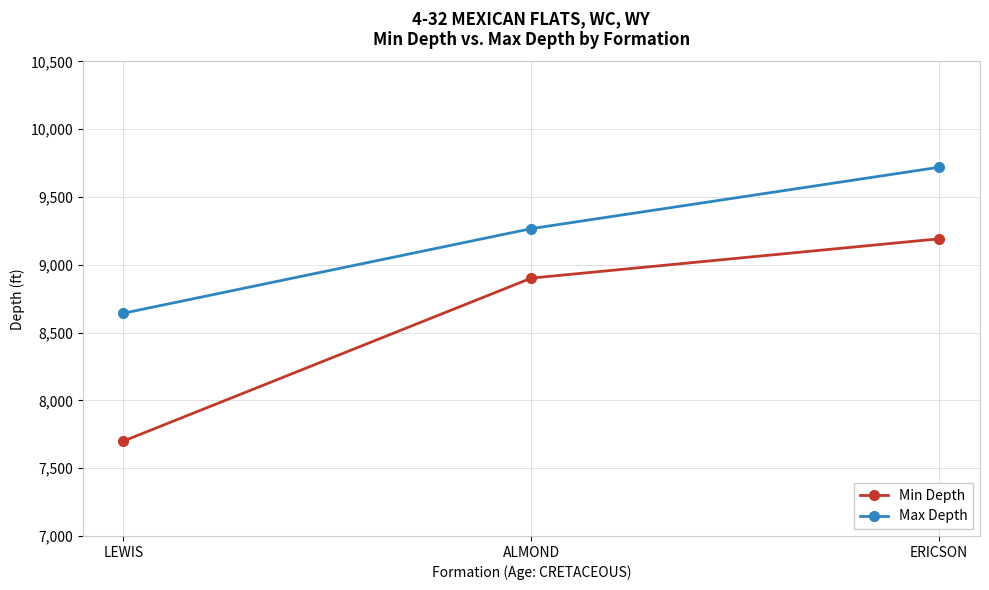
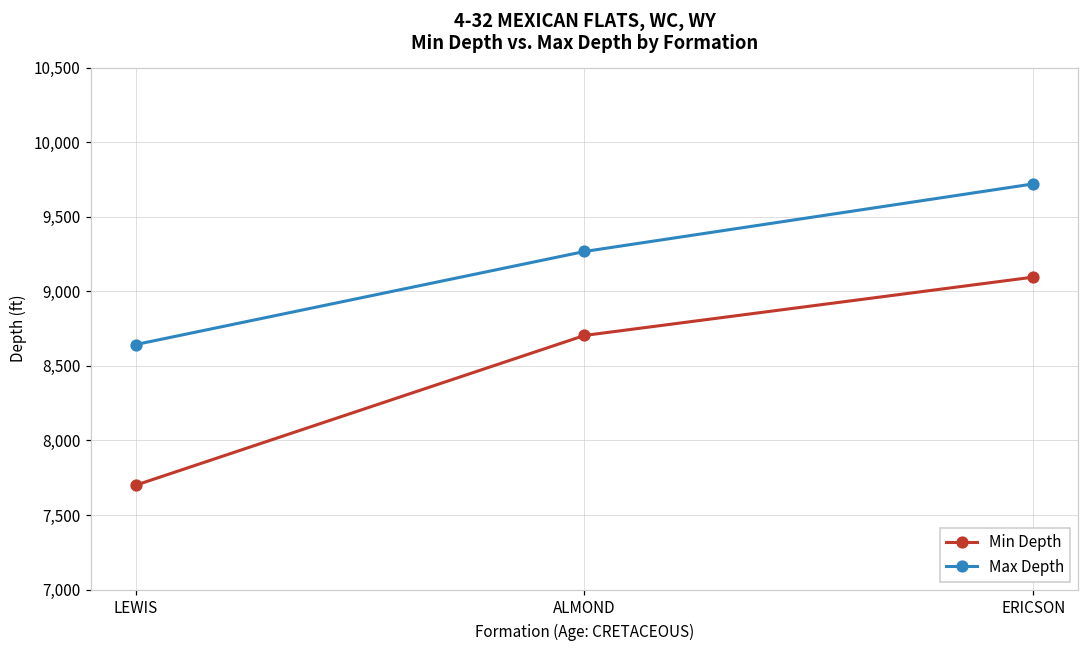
  {
    "Min Depth": {
      "LEWIS": "7,700",
-     "ALMOND": "8,900",
-     "ERICSON": "9,190"
+     "ALMOND": "8,700",
+     "ERICSON": "9,100"
    },
    "Max Depth": {
      "LEWIS": "8,640",
      "ALMOND": "9,270",
      "ERICSON": "9,720"
    }
  }
